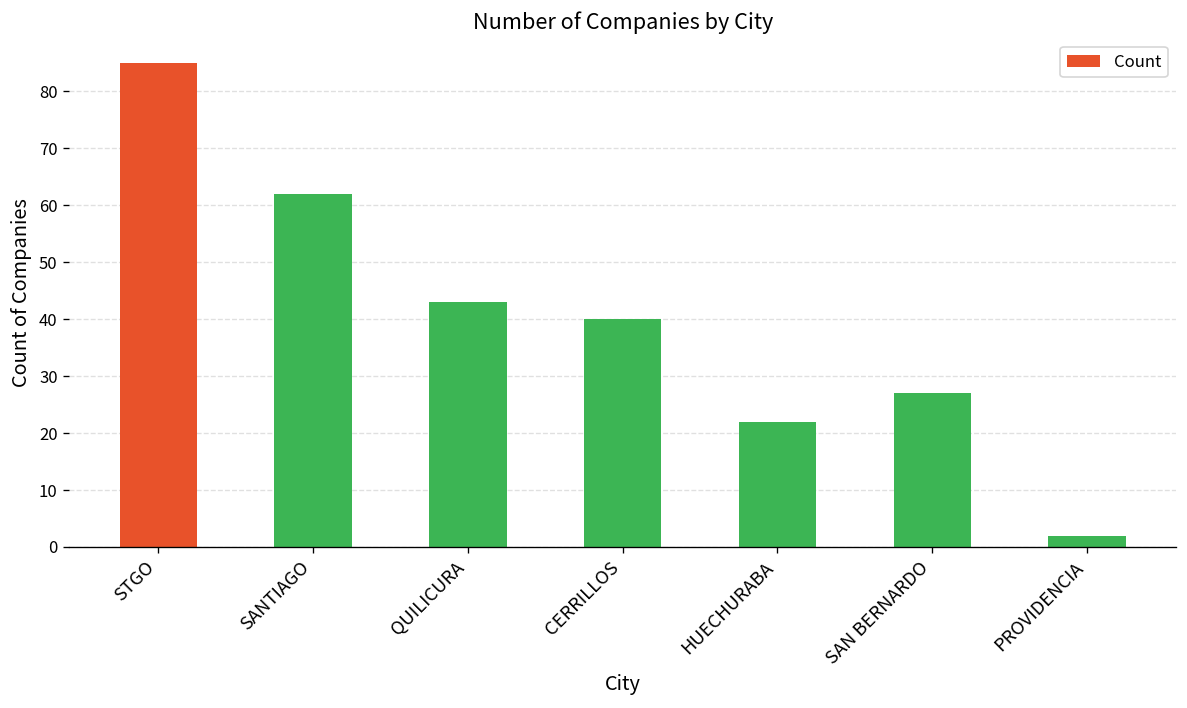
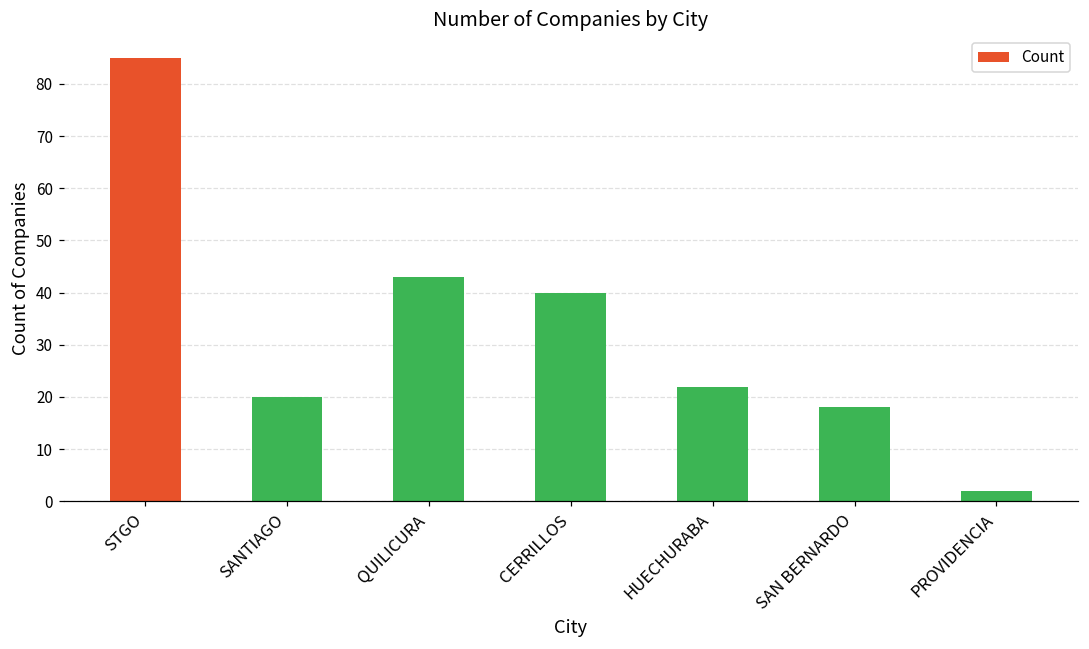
  {
    "STGO": 85,
-   "SANTIAGO": 62,
+   "SANTIAGO": 20,
    "QUILICURA": 43,
    "CERRILLOS": 40,
    "HUECHURABA": 22,
-   "SAN BERNARDO": 27,
+   "SAN BERNARDO": 18,
    "PROVIDENCIA": 2
  }
